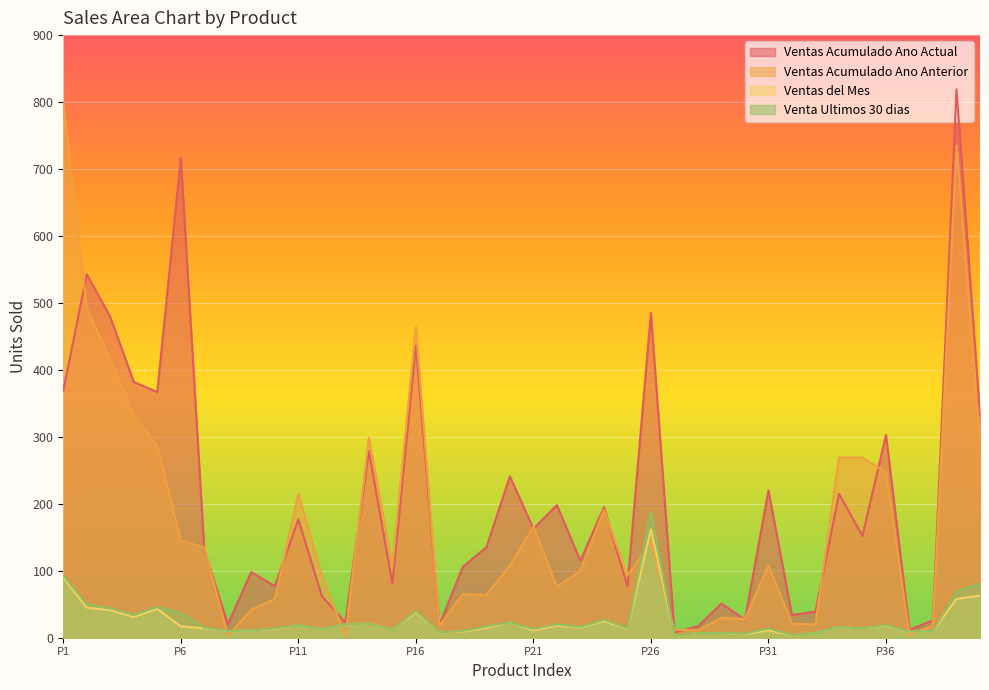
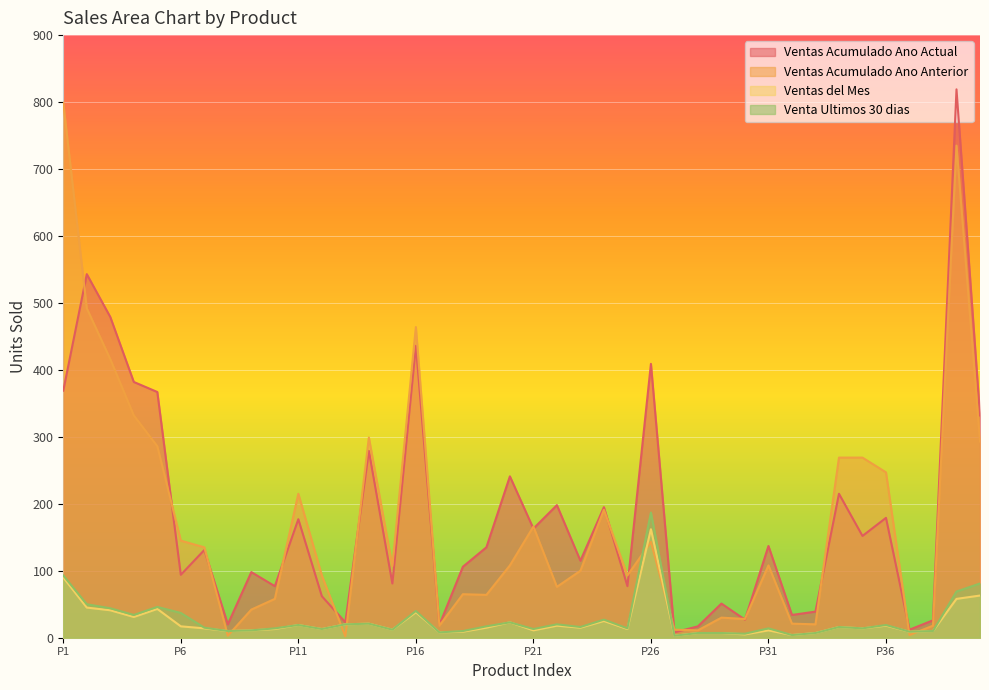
  {
    "Ventas Acumulado Ano Actual": {
      "P1": 370,
-     "P6": 720,
+     "P6": 90,
      "P11": 180,
      "P16": 440,
-     "P26": 490,
-     "P31": 220,
-     "P36": 300
+     "P26": 410,
+     "P31": 140,
+     "P36": 180
    },
    "Venta Ultimos 30 dias": {
      "P6": 40,
      "P26": 190
    }
  }
